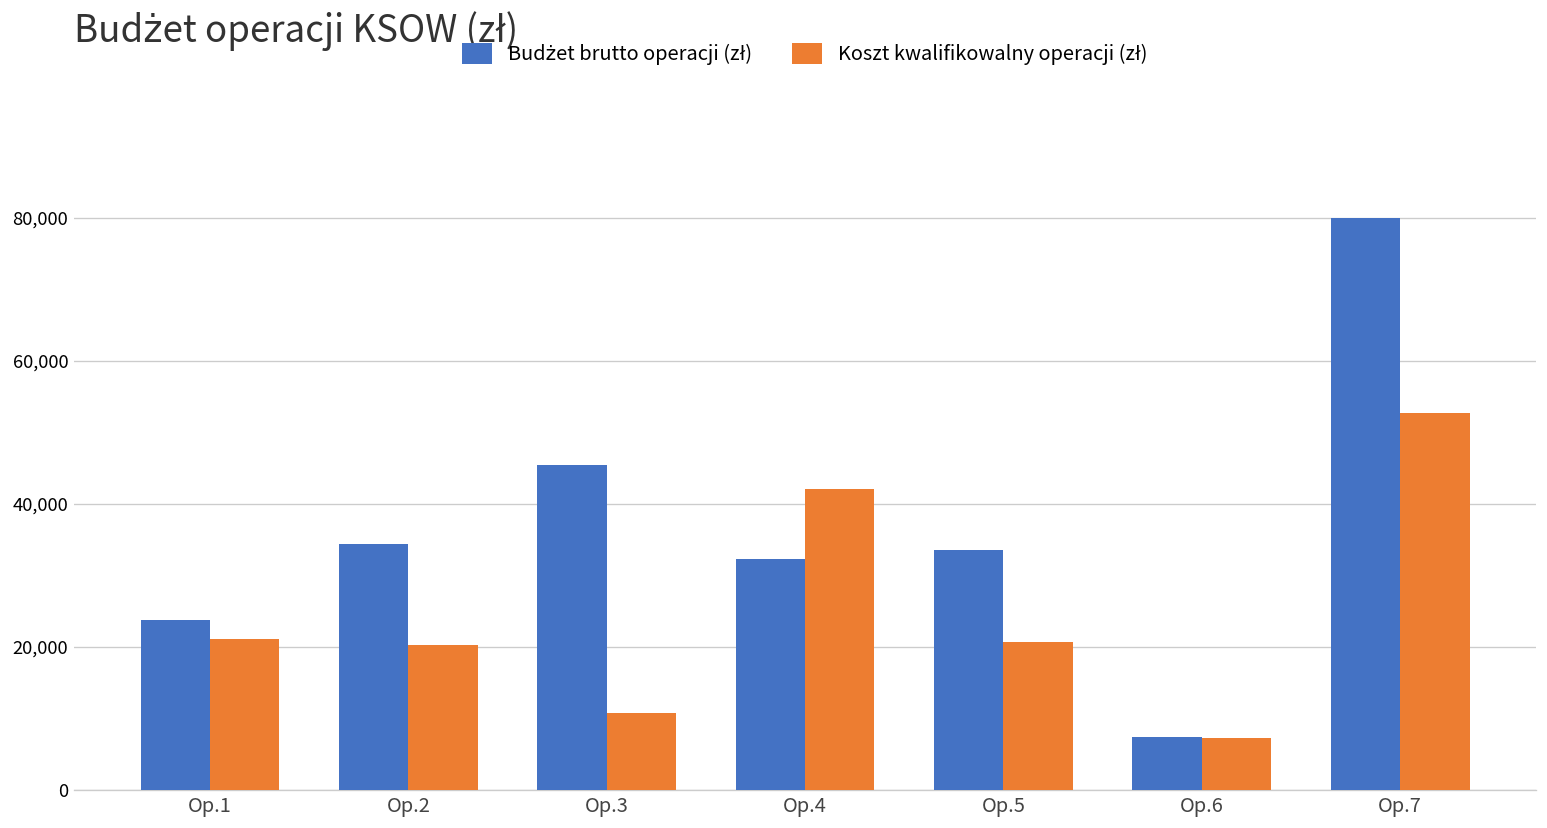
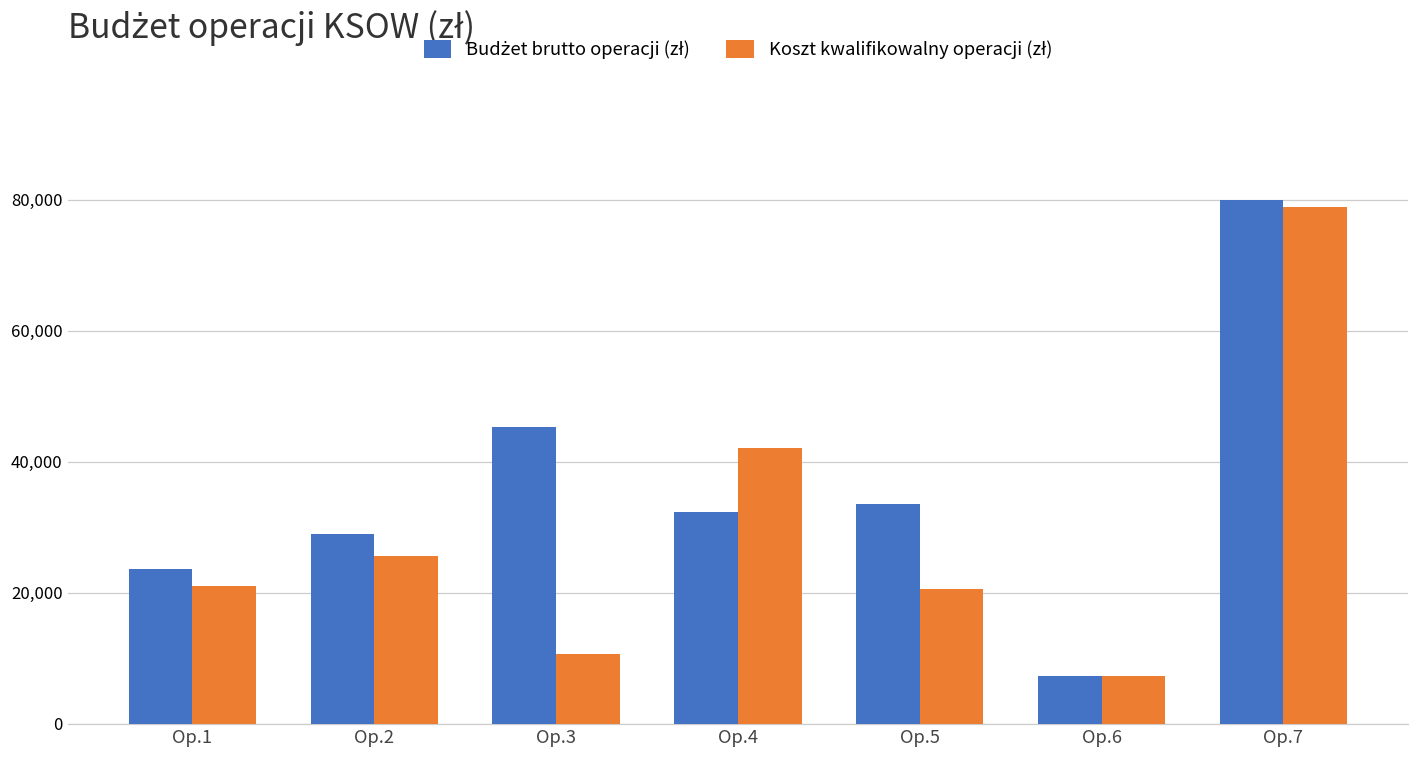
  {
    "Budżet brutto operacji (zł)": {
      "Op.1": "24,000",
-     "Op.2": "34,000",
+     "Op.2": "29,000",
      "Op.3": "45,000",
      "Op.4": "32,000",
      "Op.5": "34,000",
      "Op.6": "7,000",
      "Op.7": "80,000"
    },
    "Koszt kwalifikowalny operacji (zł)": {
      "Op.1": "21,000",
-     "Op.2": "20,000",
+     "Op.2": "26,000",
      "Op.3": "11,000",
      "Op.4": "42,000",
      "Op.5": "21,000",
      "Op.6": "7,000",
-     "Op.7": "53,000"
+     "Op.7": "79,000"
    }
  }
